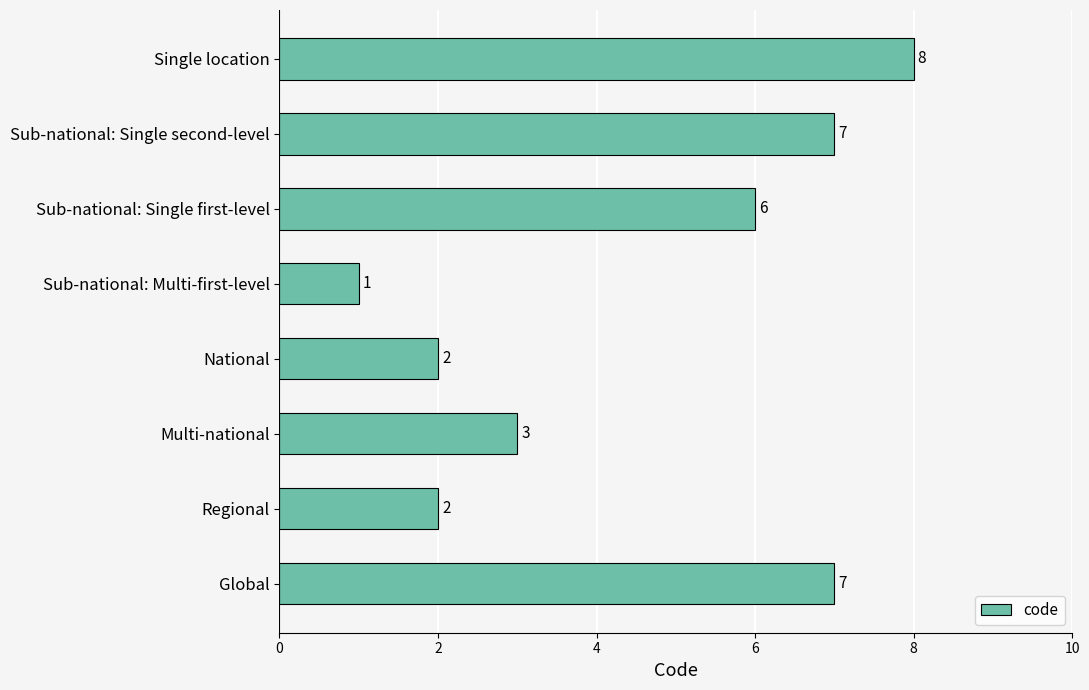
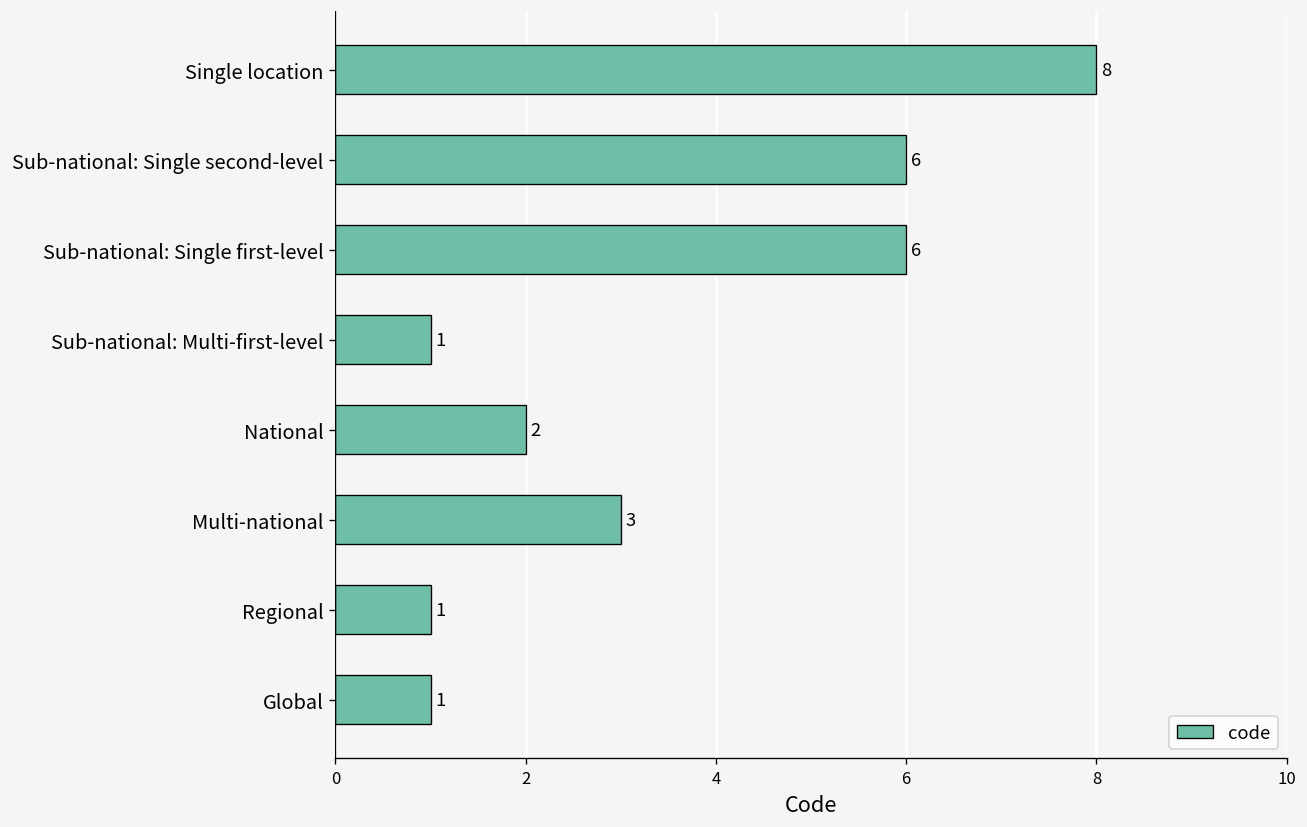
  {
    "Single location": 8,
-   "Sub-national: Single second-level": 7,
+   "Sub-national: Single second-level": 6,
    "Sub-national: Single first-level": 6,
    "Sub-national: Multi-first-level": 1,
    "National": 2,
    "Multi-national": 3,
-   "Regional": 2,
-   "Global": 7
+   "Regional": 1,
+   "Global": 1
  }
